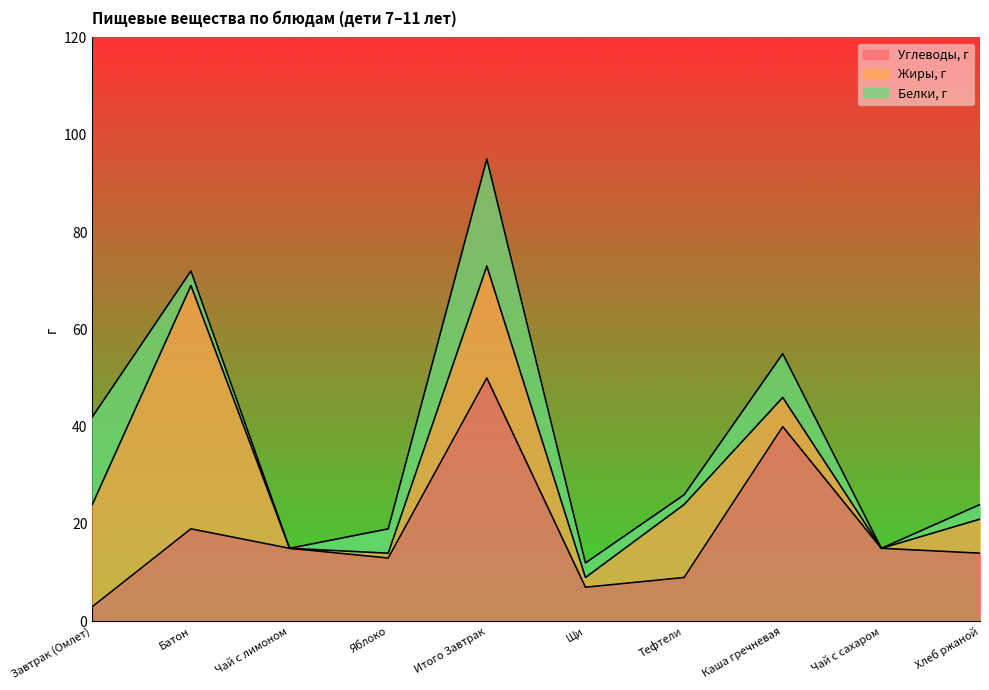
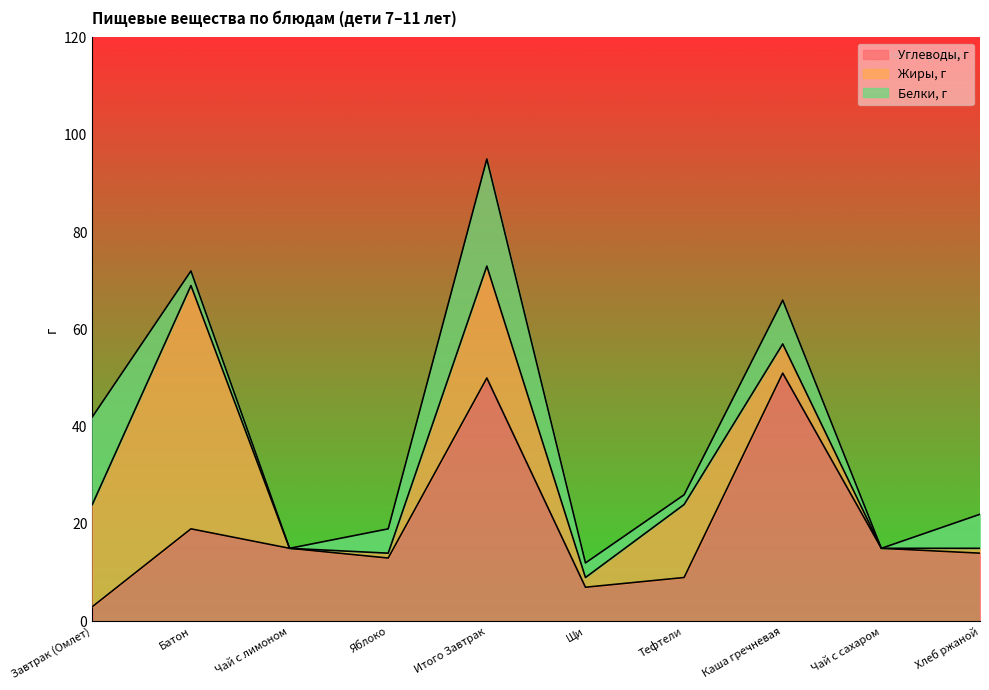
  {
    "Углеводы, г": {
      "Завтрак (Омлет)": 3,
      "Батон": 19,
      "Яблоко": 13,
      "Итого Завтрак": 50,
      "Щи": 7,
      "Тефтели": 9,
-     "Каша гречневая": 40,
+     "Каша гречневая": 51,
      "Хлеб ржаной": 14
    },
    "Жиры, г": {
      "Завтрак (Омлет)": 21,
      "Батон": 50,
      "Яблоко": 1,
      "Итого Завтрак": 23,
      "Щи": 2,
      "Тефтели": 15,
      "Каша гречневая": 6,
-     "Хлеб ржаной": 7
+     "Хлеб ржаной": 1
    },
    "Белки, г": {
      "Завтрак (Омлет)": 18,
      "Батон": 3,
      "Яблоко": 5,
      "Итого Завтрак": 22,
      "Щи": 3,
      "Тефтели": 2,
      "Каша гречневая": 9,
-     "Хлеб ржаной": 3
+     "Хлеб ржаной": 7
    }
  }
